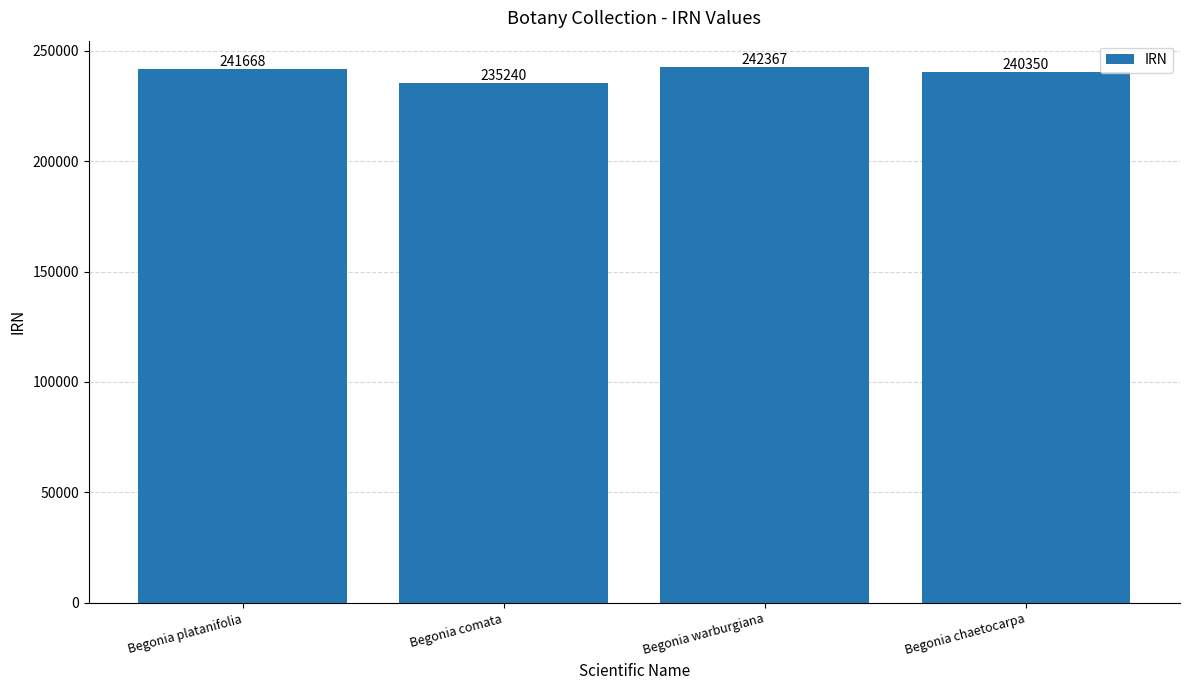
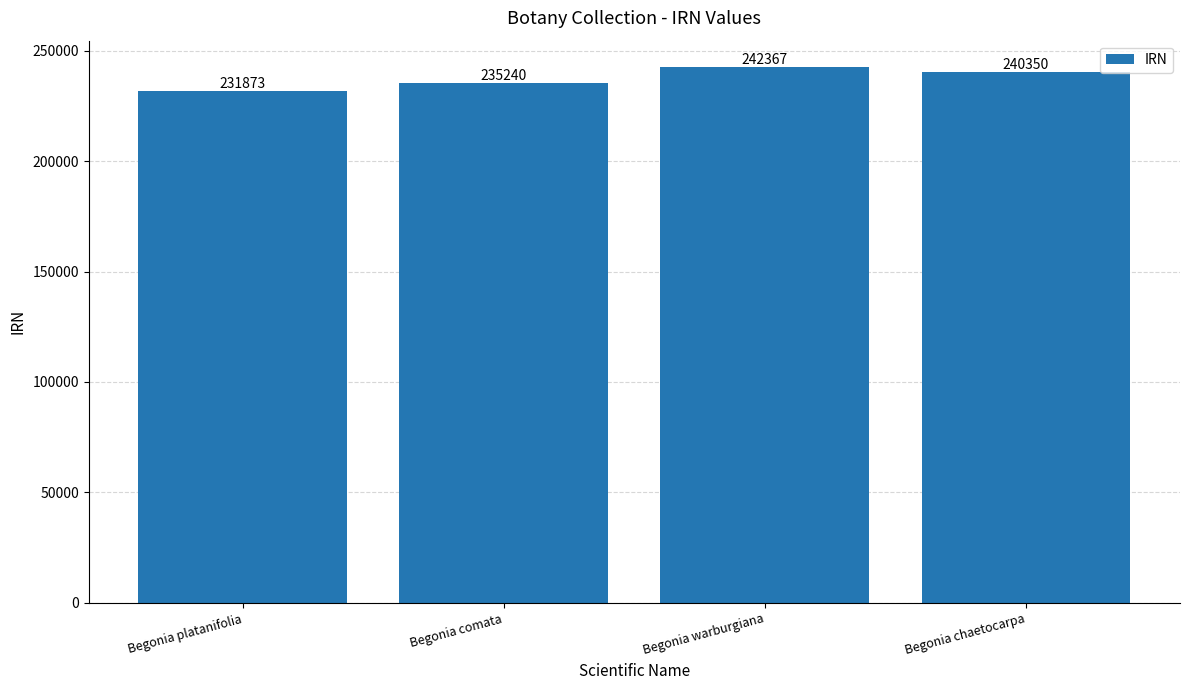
  {
-   "Begonia platanifolia": 241668,
+   "Begonia platanifolia": 231873,
    "Begonia comata": 235240,
    "Begonia warburgiana": 242367,
    "Begonia chaetocarpa": 240350
  }
